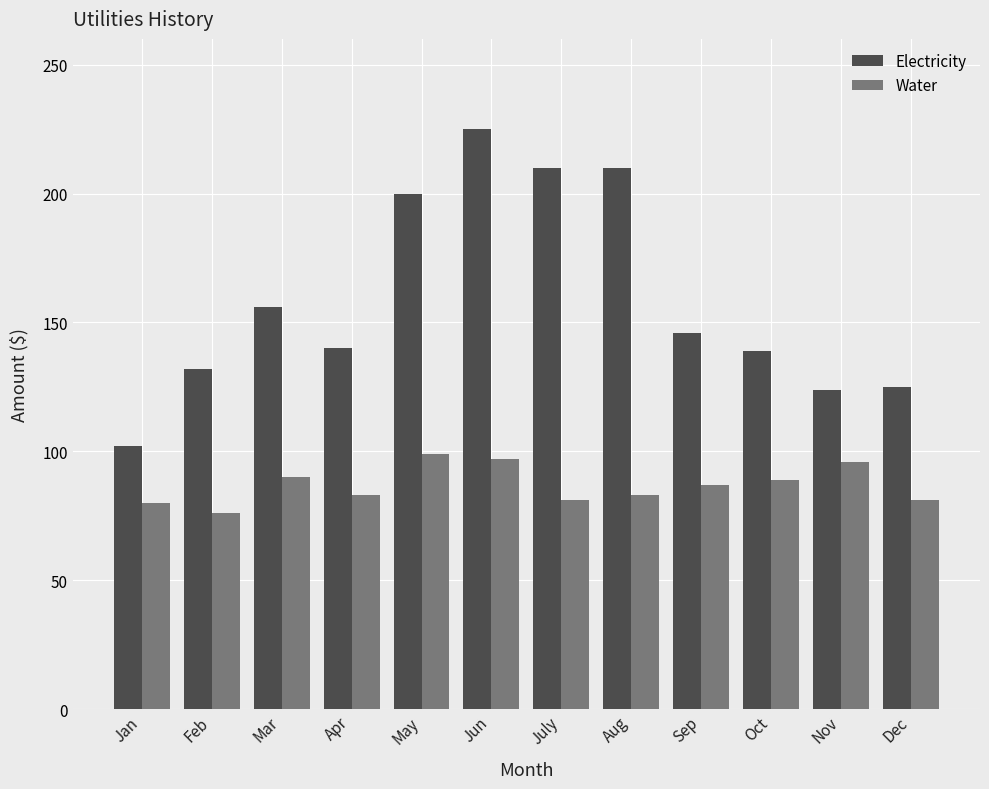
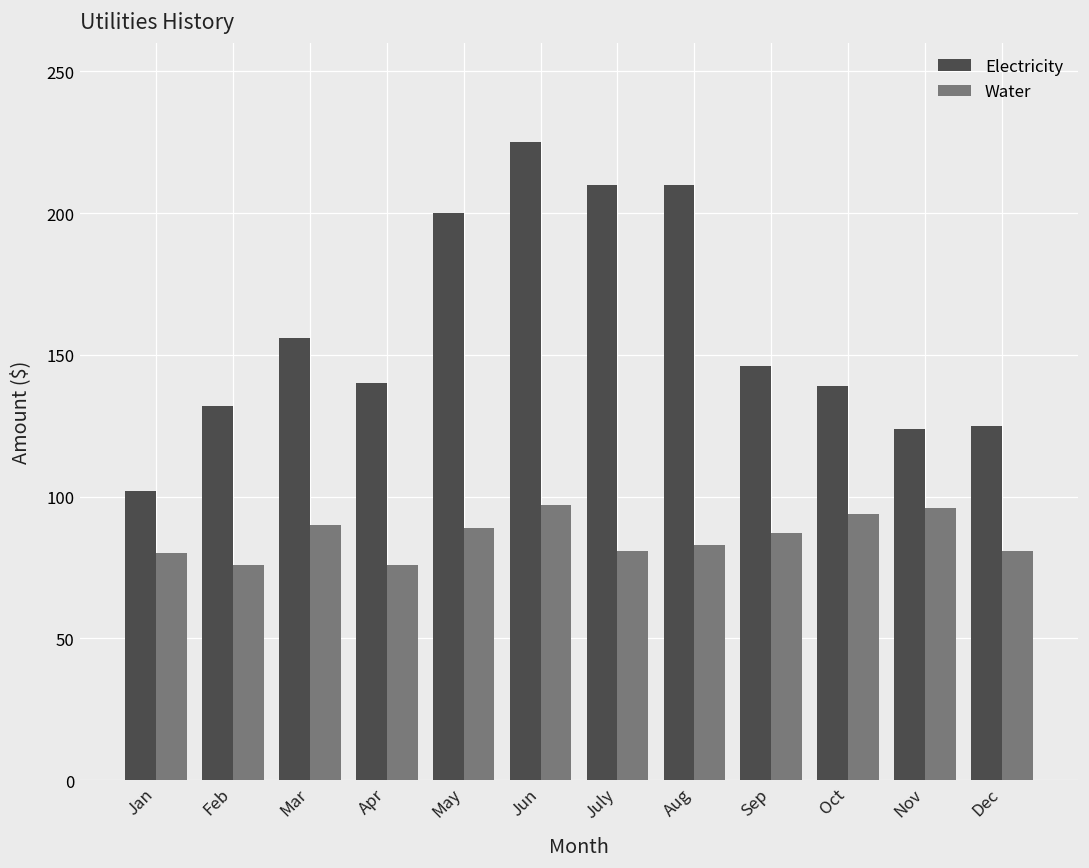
  {
    "Electricity": {
      "Jan": 102,
      "Feb": 132,
      "Mar": 156,
      "Apr": 140,
      "May": 200,
      "Jun": 225,
      "July": 210,
      "Aug": 210,
      "Sep": 146,
      "Oct": 139,
      "Nov": 124,
      "Dec": 125
    },
    "Water": {
      "Jan": 80,
      "Feb": 76,
      "Mar": 90,
-     "Apr": 83,
-     "May": 99,
+     "Apr": 76,
+     "May": 89,
      "Jun": 97,
      "July": 81,
      "Aug": 83,
      "Sep": 87,
-     "Oct": 89,
+     "Oct": 94,
      "Nov": 96,
      "Dec": 81
    }
  }
